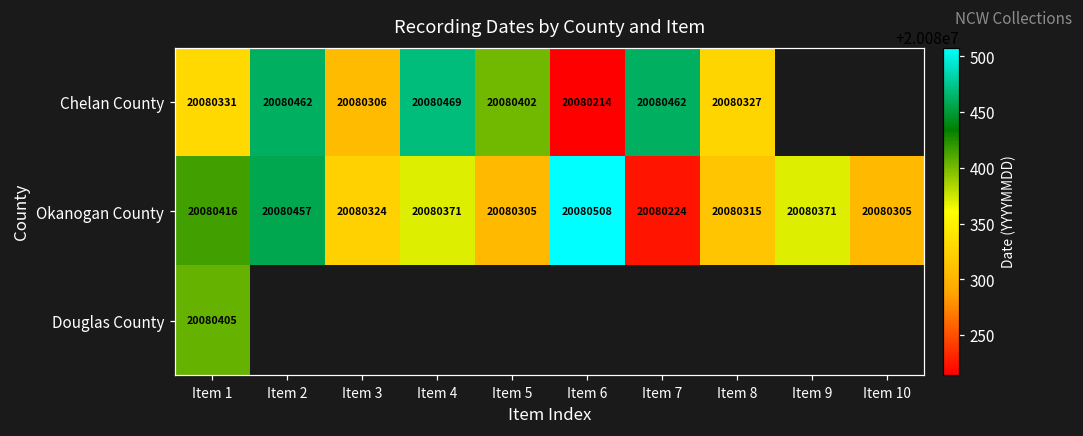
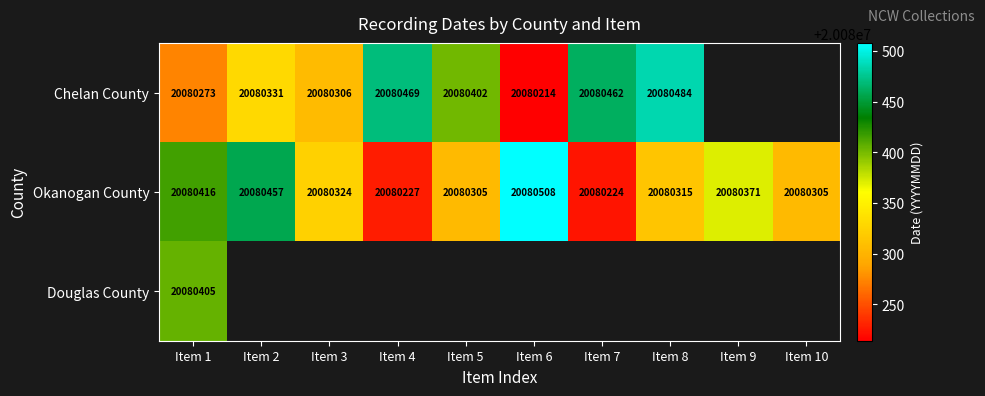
  {
    "Chelan County": {
-     "Item 1": 20080331,
-     "Item 2": 20080462,
+     "Item 1": 20080273,
+     "Item 2": 20080331,
      "Item 3": 20080306,
      "Item 4": 20080469,
      "Item 5": 20080402,
      "Item 6": 20080214,
      "Item 7": 20080462,
-     "Item 8": 20080327
+     "Item 8": 20080484
    },
    "Okanogan County": {
      "Item 1": 20080416,
      "Item 2": 20080457,
      "Item 3": 20080324,
-     "Item 4": 20080371,
+     "Item 4": 20080227,
      "Item 5": 20080305,
      "Item 6": 20080508,
      "Item 7": 20080224,
      "Item 8": 20080315,
      "Item 9": 20080371,
      "Item 10": 20080305
    },
    "Douglas County": {
      "Item 1": 20080405
    }
  }
